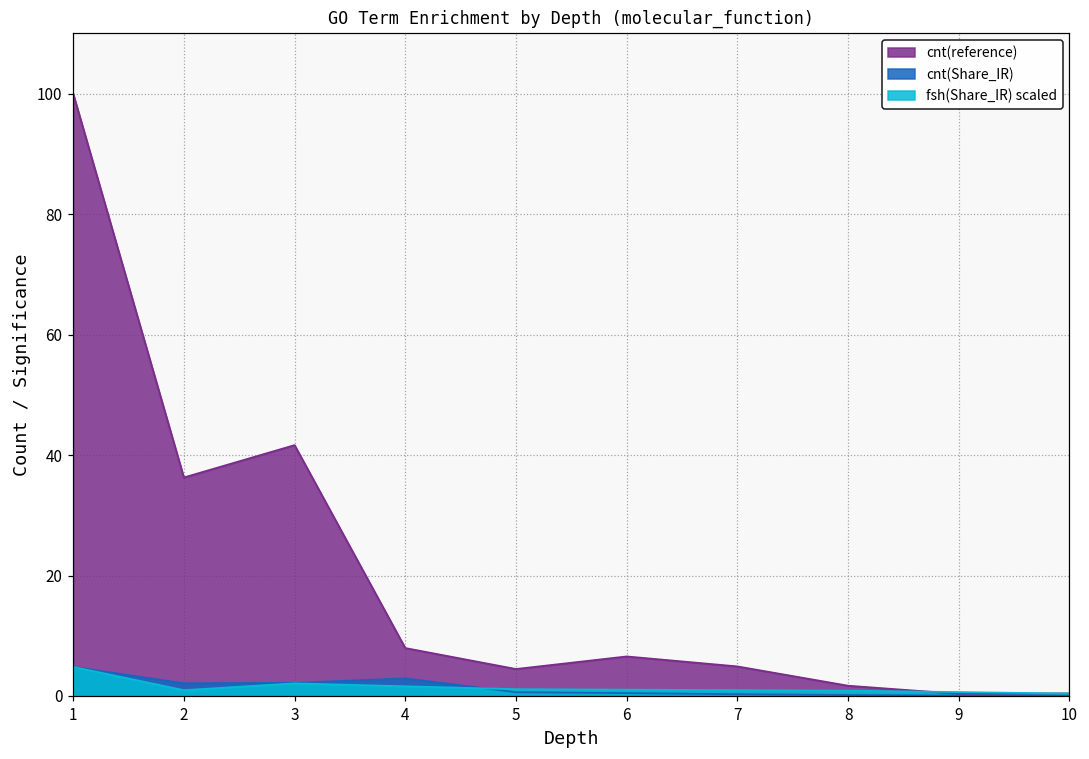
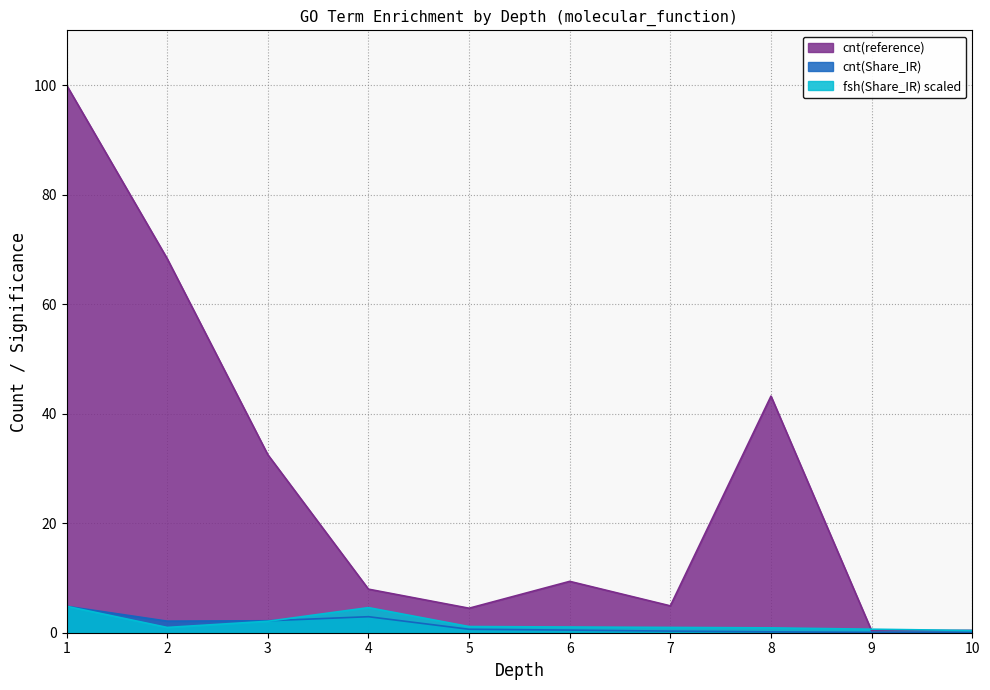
  {
    "cnt(reference)": {
      "1": 100,
-     "2": 36,
-     "3": 42,
+     "2": 68,
+     "3": 33,
      "4": 8,
      "5": 4,
-     "6": 7,
+     "6": 9,
      "7": 5,
-     "8": 2
+     "8": 43
    },
    "cnt(Share_IR)": {
      "2": 2,
      "4": 3,
      "5": 1,
      "6": 0,
      "7": 0,
      "8": 0
    },
    "fsh(Share_IR) scaled": {
      "2": 1,
-     "4": 2,
+     "4": 5,
      "5": 1,
      "6": 1,
      "7": 1,
      "8": 1
    }
  }
